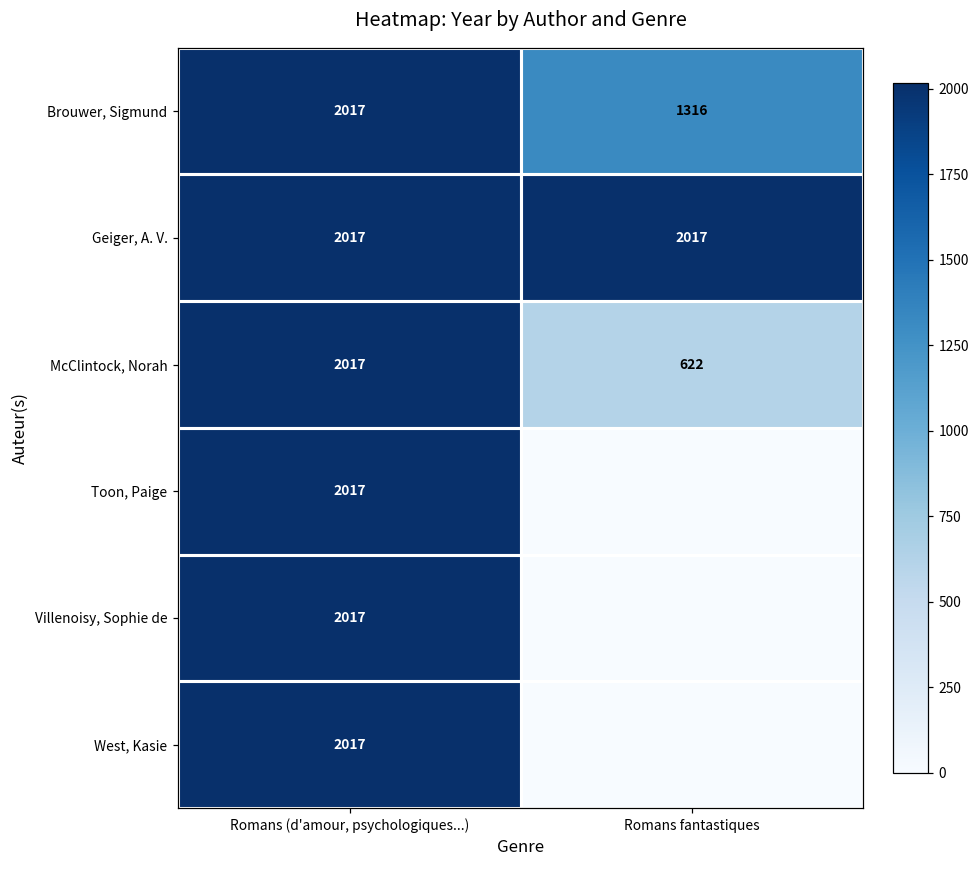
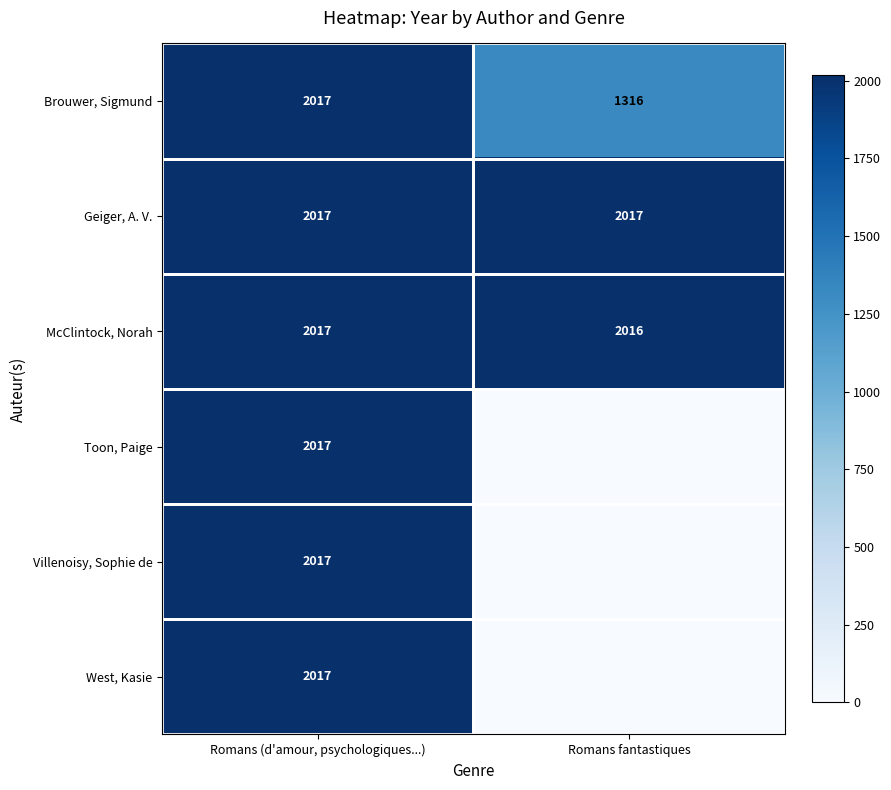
  {
    "Brouwer, Sigmund": {
      "Romans (d'amour, psychologiques...)": 2017,
      "Romans fantastiques": 1316
    },
    "Geiger, A. V.": {
      "Romans (d'amour, psychologiques...)": 2017,
      "Romans fantastiques": 2017
    },
    "McClintock, Norah": {
      "Romans (d'amour, psychologiques...)": 2017,
-     "Romans fantastiques": 622
+     "Romans fantastiques": 2016
    },
    "Toon, Paige": {
      "Romans (d'amour, psychologiques...)": 2017
    },
    "Villenoisy, Sophie de": {
      "Romans (d'amour, psychologiques...)": 2017
    },
    "West, Kasie": {
      "Romans (d'amour, psychologiques...)": 2017
    }
  }
